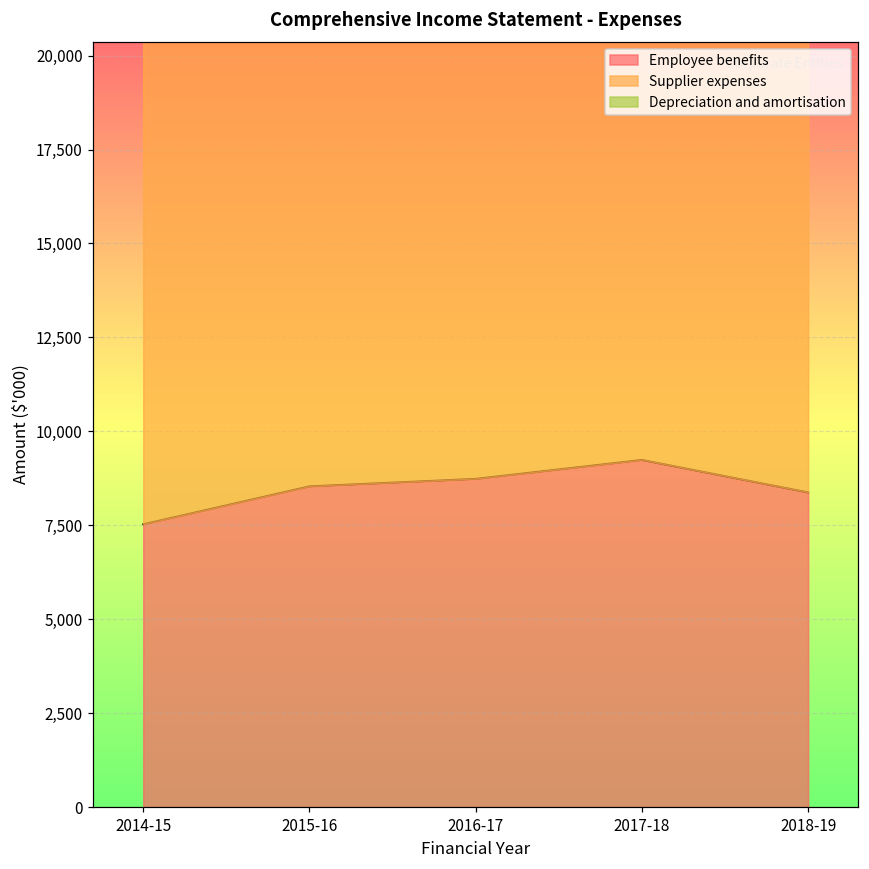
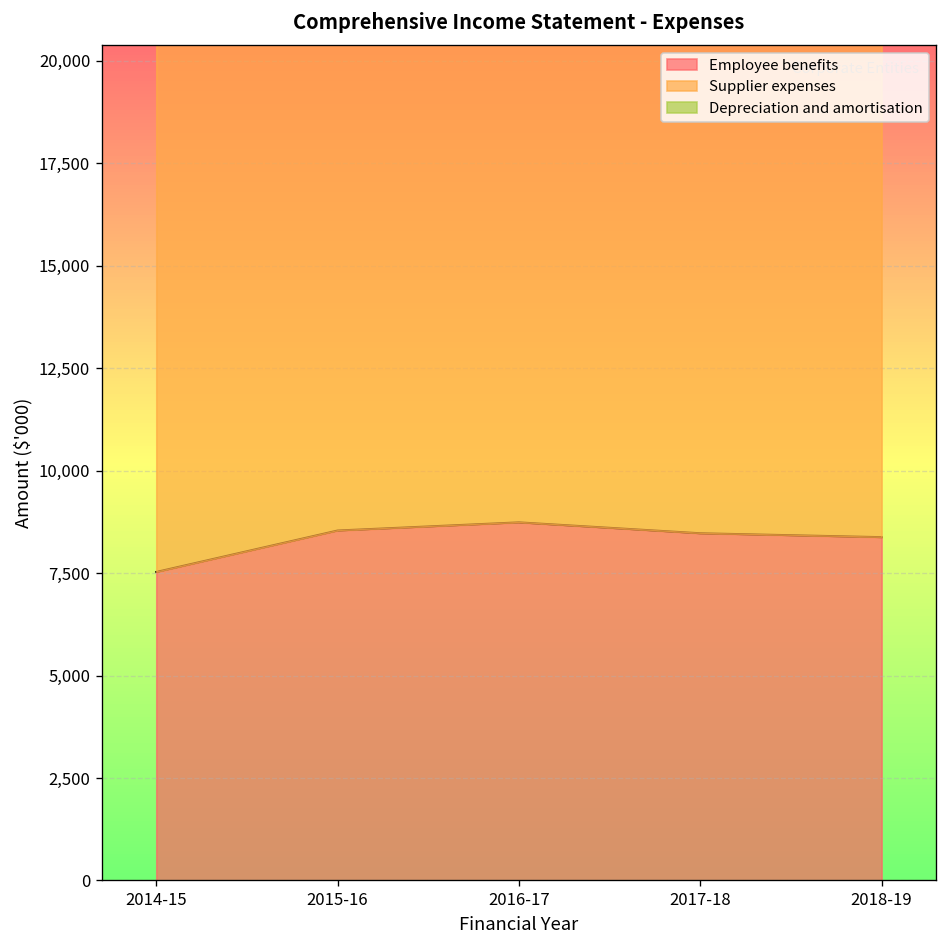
  {
    "Employee benefits": {
      "2014-15": "7,500",
      "2015-16": "8,500",
      "2016-17": "8,700",
-     "2017-18": "9,200",
+     "2017-18": "8,500",
      "2018-19": "8,400"
    }
  }
